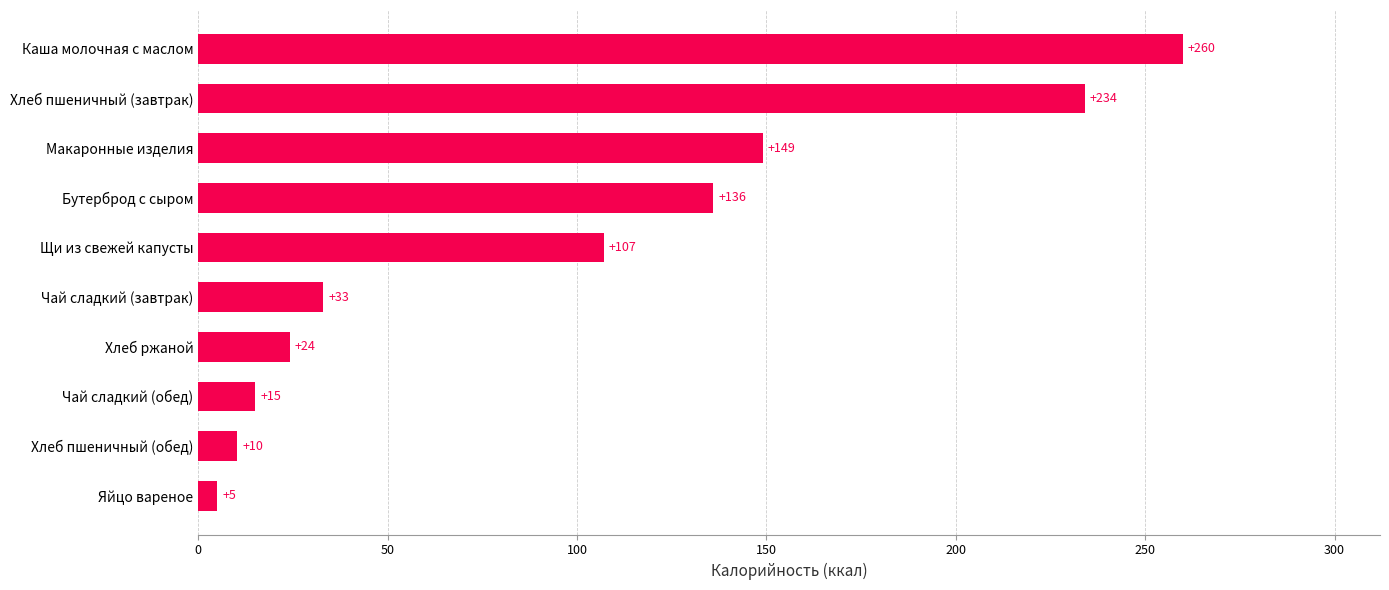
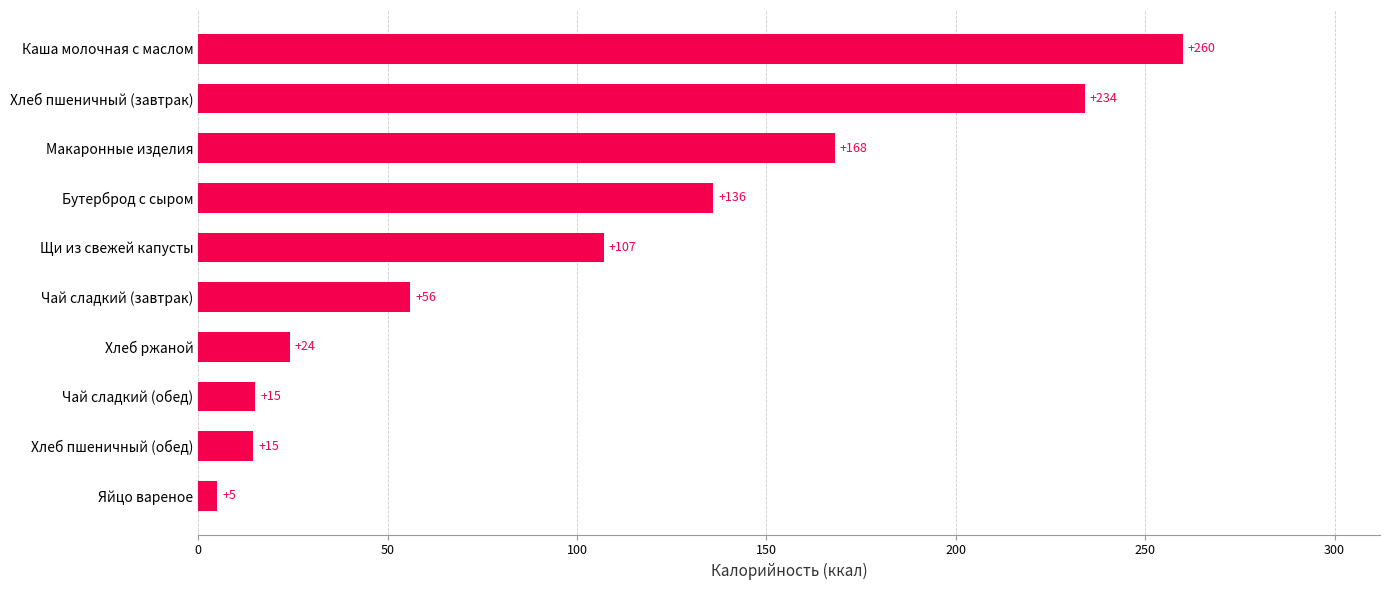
  {
    "Каша молочная с маслом": "+260",
    "Хлеб пшеничный (завтрак)": "+234",
-   "Макаронные изделия": "+149",
+   "Макаронные изделия": "+168",
    "Бутерброд с сыром": "+136",
    "Щи из свежей капусты": "+107",
-   "Чай сладкий (завтрак)": "+33",
+   "Чай сладкий (завтрак)": "+56",
    "Хлеб ржаной": "+24",
    "Чай сладкий (обед)": "+15",
-   "Хлеб пшеничный (обед)": "+10",
+   "Хлеб пшеничный (обед)": "+15",
    "Яйцо вареное": "+5"
  }
